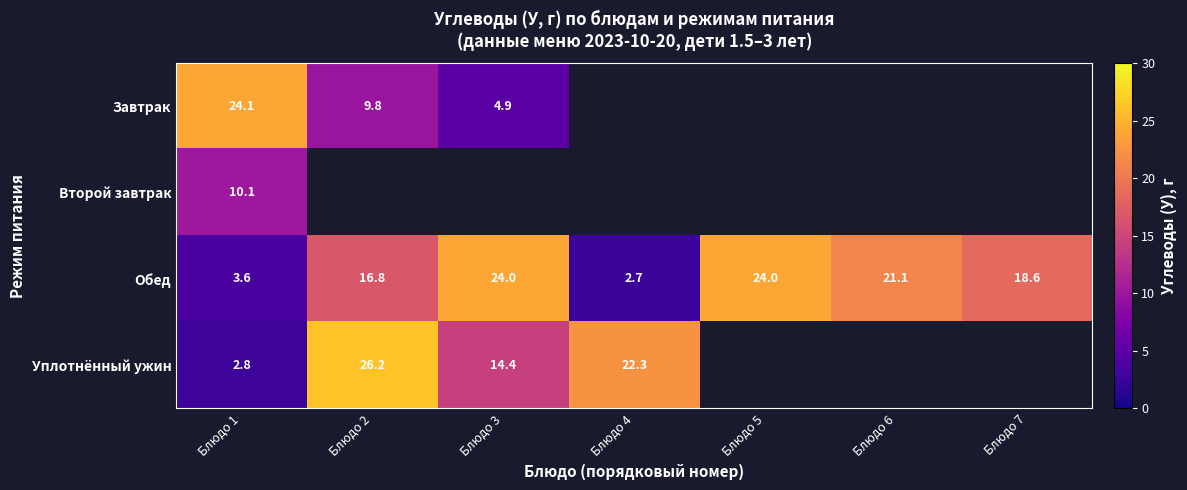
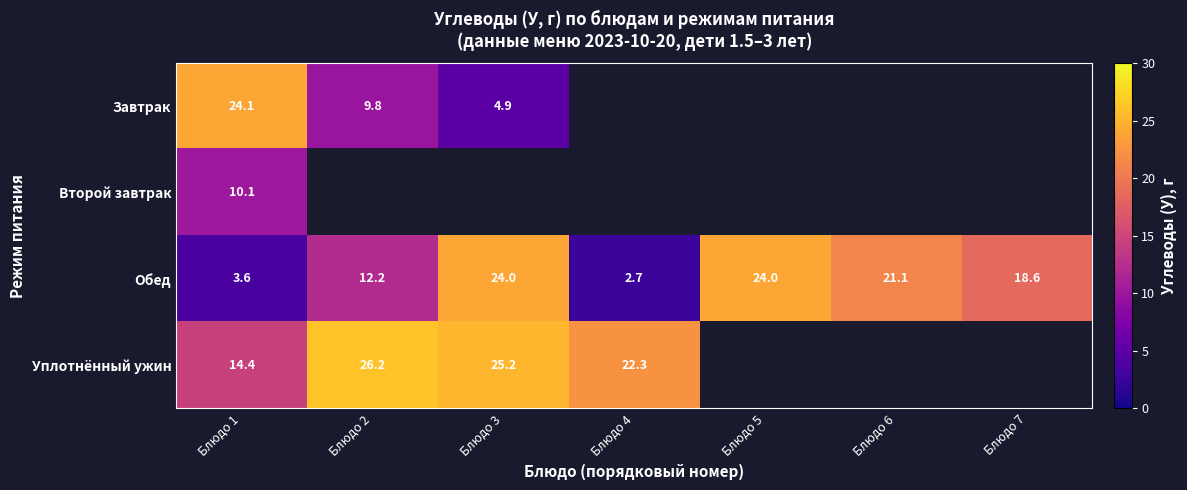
  {
    "Завтрак": {
      "Блюдо 1": 24.1,
      "Блюдо 2": 9.8,
      "Блюдо 3": 4.9
    },
    "Второй завтрак": {
      "Блюдо 1": 10.1
    },
    "Обед": {
      "Блюдо 1": 3.6,
-     "Блюдо 2": 16.8,
+     "Блюдо 2": 12.2,
      "Блюдо 3": 24.0,
      "Блюдо 4": 2.7,
      "Блюдо 5": 24.0,
      "Блюдо 6": 21.1,
      "Блюдо 7": 18.6
    },
    "Уплотнённый ужин": {
-     "Блюдо 1": 2.8,
+     "Блюдо 1": 14.4,
      "Блюдо 2": 26.2,
-     "Блюдо 3": 14.4,
+     "Блюдо 3": 25.2,
      "Блюдо 4": 22.3
    }
  }
